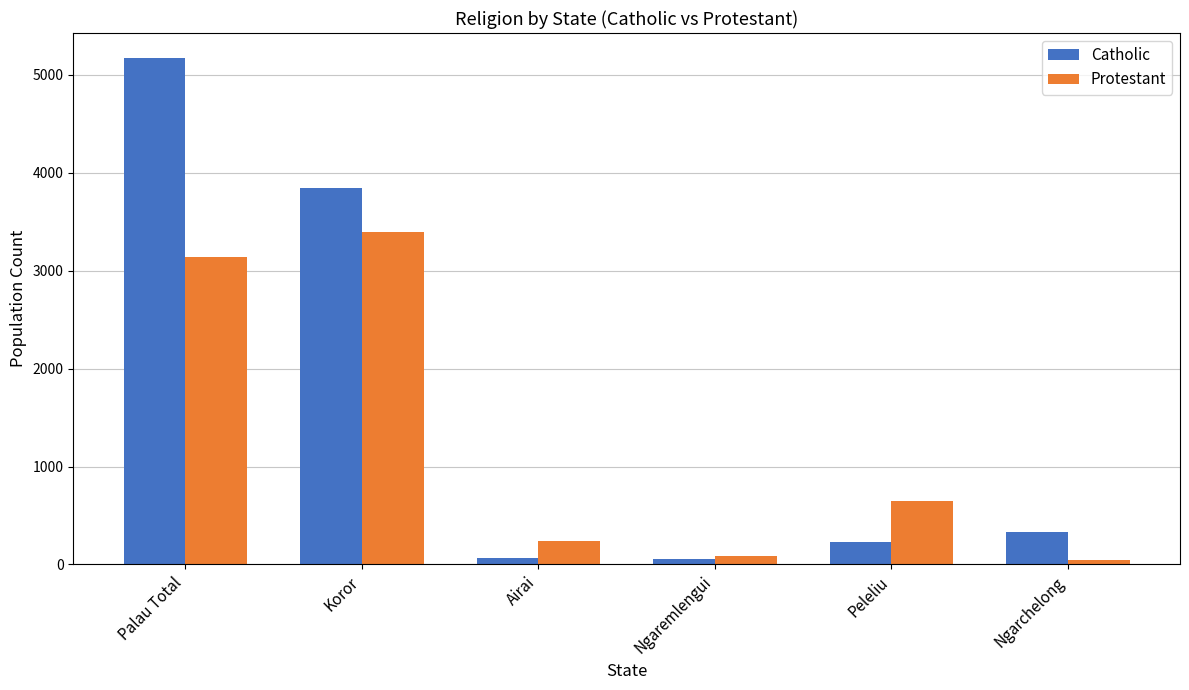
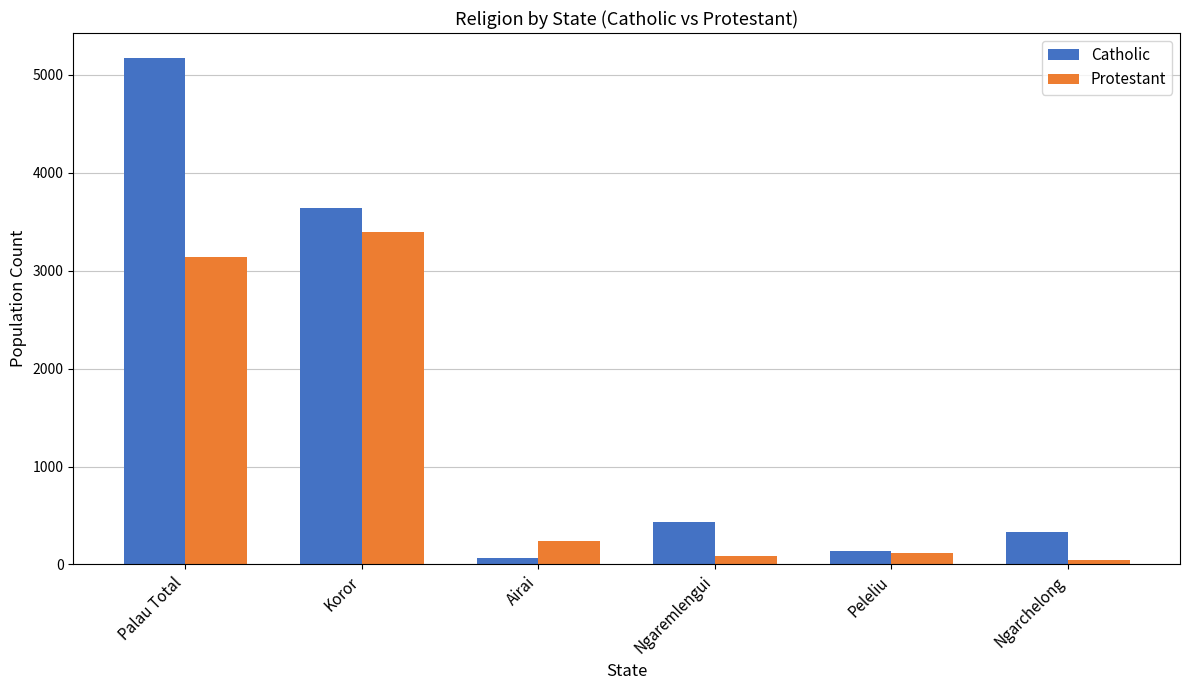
  {
    "Catholic": {
      "Palau Total": 5200,
-     "Koror": 3800,
+     "Koror": 3600,
      "Airai": 100,
-     "Ngaremlengui": 100,
-     "Peleliu": 200,
+     "Ngaremlengui": 400,
+     "Peleliu": 100,
      "Ngarchelong": 300
    },
    "Protestant": {
      "Palau Total": 3100,
      "Koror": 3400,
      "Airai": 200,
      "Ngaremlengui": 100,
-     "Peleliu": 600,
+     "Peleliu": 100,
      "Ngarchelong": 0
    }
  }
